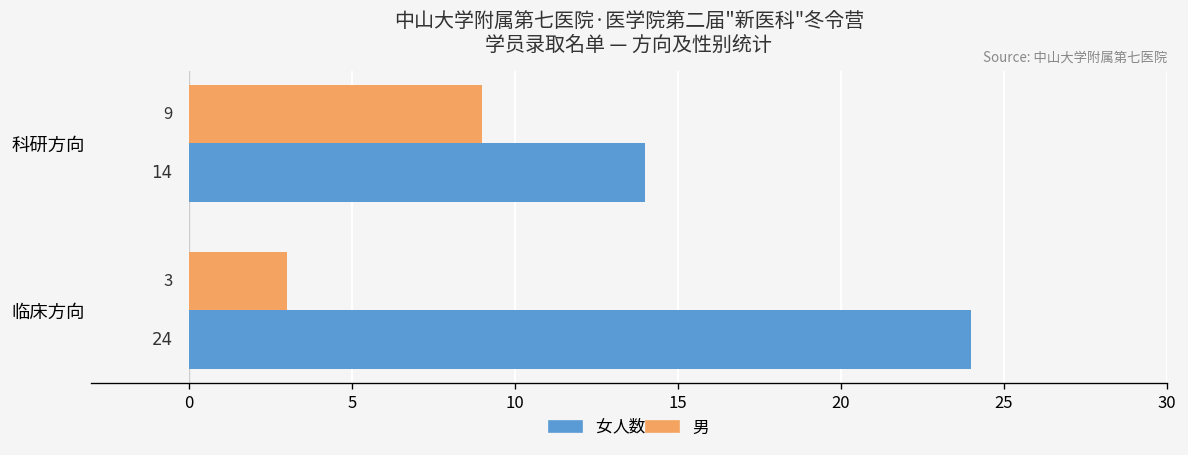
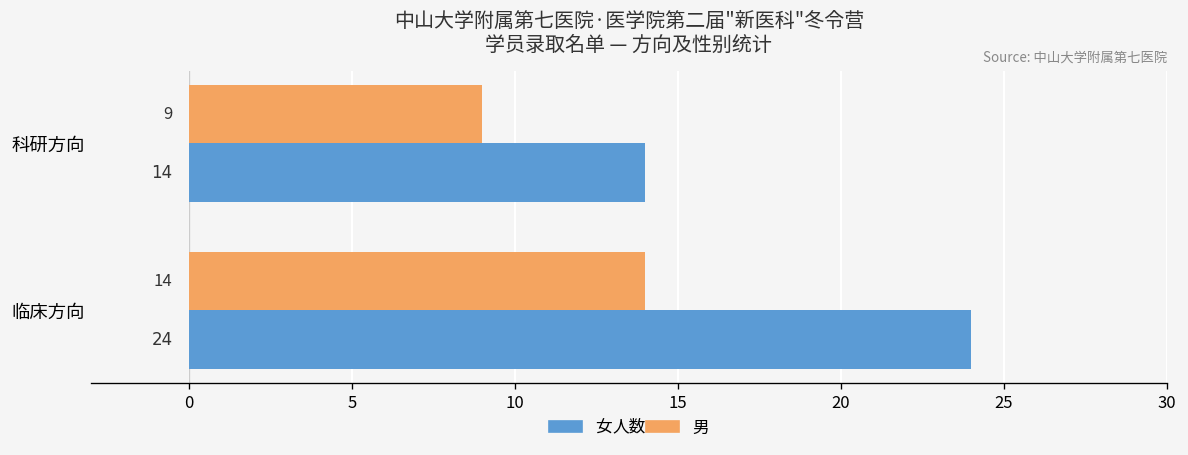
  {
    "女": {
      "科研方向": 14.0,
      "临床方向": 24.0
    },
    "男": {
-     "临床方向": 3
+     "临床方向": 14
    }
  }
